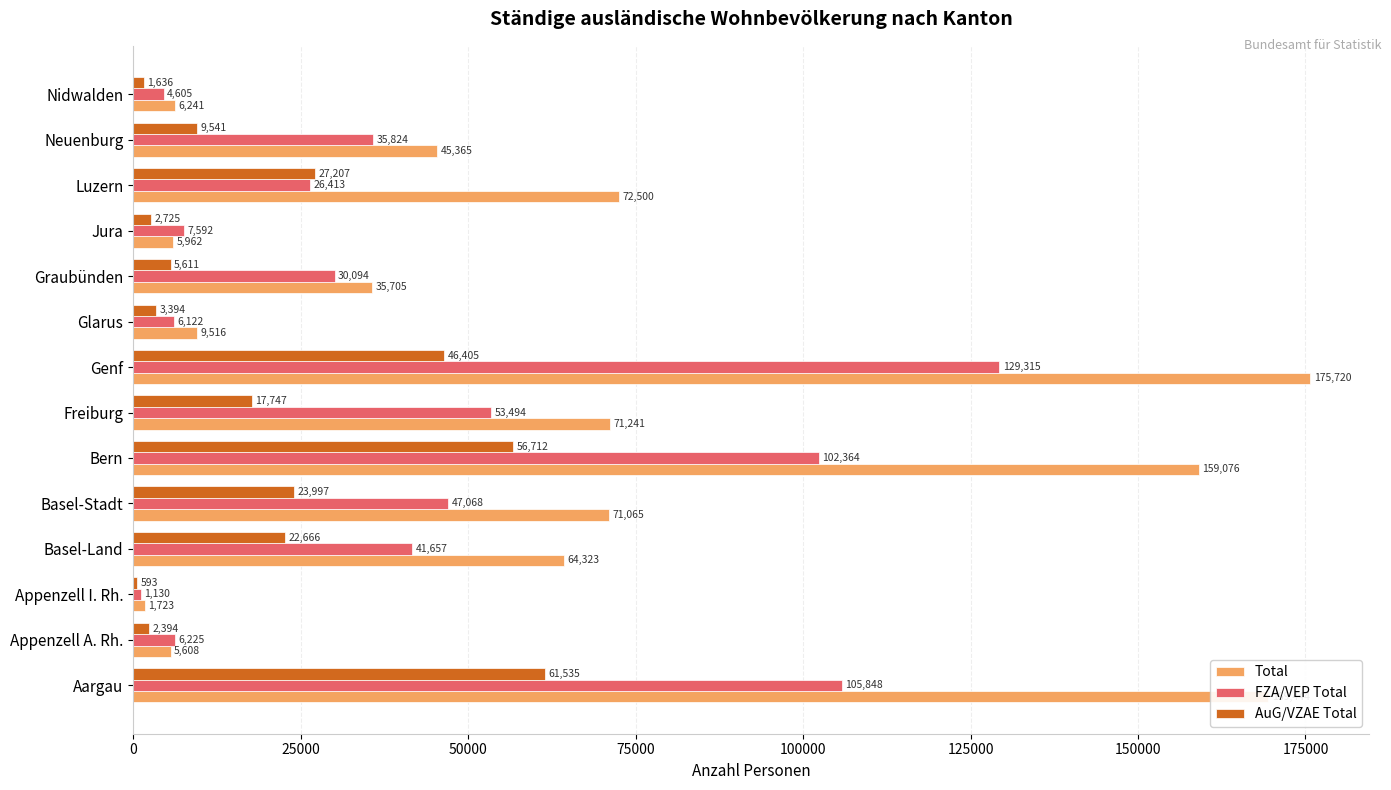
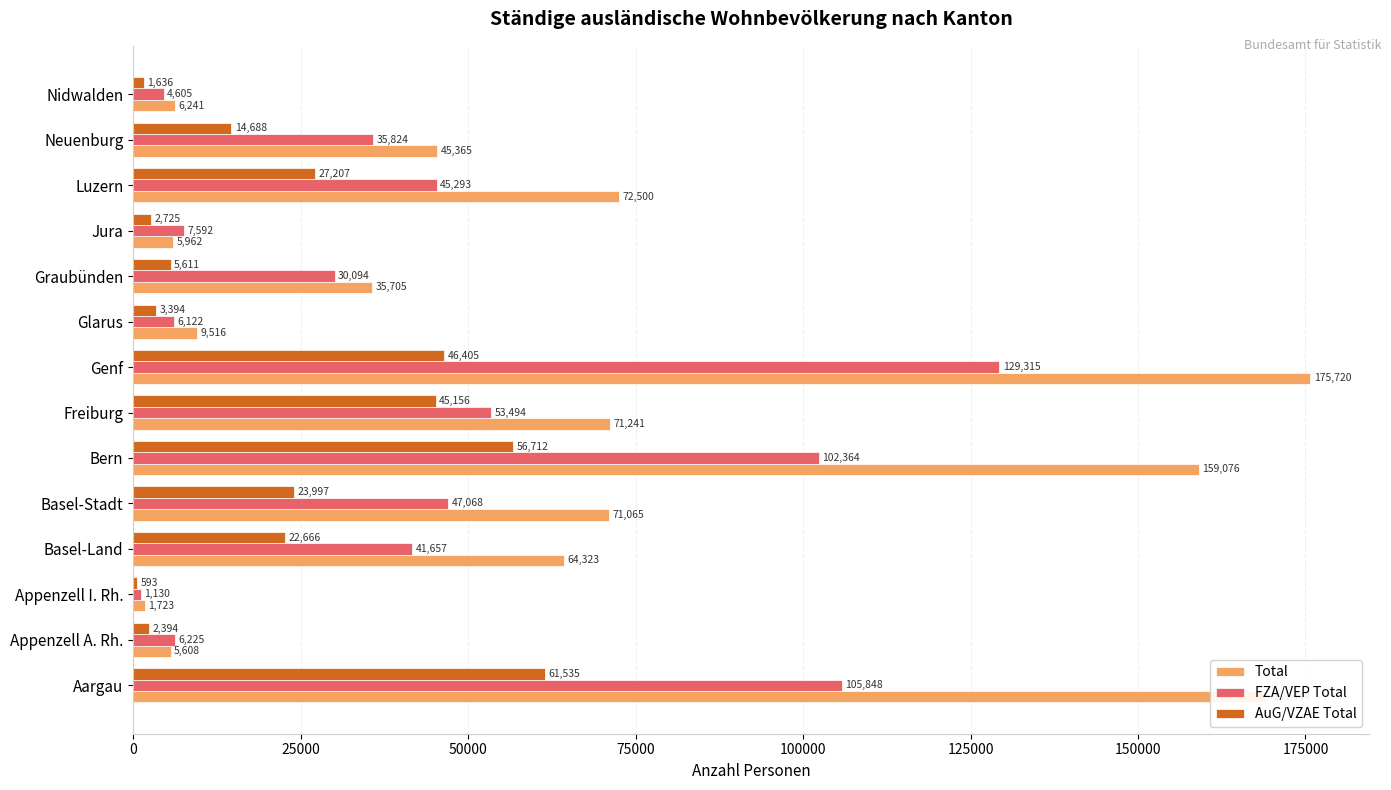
  {
    "Total": {
      "Nidwalden": "6,241",
      "Neuenburg": "45,365",
      "Luzern": "72,500",
      "Jura": "5,962",
      "Graubünden": "35,705",
      "Glarus": "9,516",
      "Genf": "175,720",
      "Freiburg": "71,241",
      "Bern": "159,076",
      "Basel-Stadt": "71,065",
      "Basel-Land": "64,323",
      "Appenzell I. Rh.": "1,723",
      "Appenzell A. Rh.": "5,608"
    },
    "FZA/VEP Total": {
      "Nidwalden": "4,605",
      "Neuenburg": "35,824",
-     "Luzern": "26,413",
+     "Luzern": "45,293",
      "Jura": "7,592",
      "Graubünden": "30,094",
      "Glarus": "6,122",
      "Genf": "129,315",
      "Freiburg": "53,494",
      "Bern": "102,364",
      "Basel-Stadt": "47,068",
      "Basel-Land": "41,657",
      "Appenzell I. Rh.": "1,130",
      "Appenzell A. Rh.": "6,225",
      "Aargau": "105,848"
    },
    "AuG/VZAE Total": {
      "Nidwalden": "1,636",
-     "Neuenburg": "9,541",
+     "Neuenburg": "14,688",
      "Luzern": "27,207",
      "Jura": "2,725",
      "Graubünden": "5,611",
      "Glarus": "3,394",
      "Genf": "46,405",
-     "Freiburg": "17,747",
+     "Freiburg": "45,156",
      "Bern": "56,712",
      "Basel-Stadt": "23,997",
      "Basel-Land": "22,666",
      "Appenzell I. Rh.": "593",
      "Appenzell A. Rh.": "2,394",
      "Aargau": "61,535"
    }
  }
